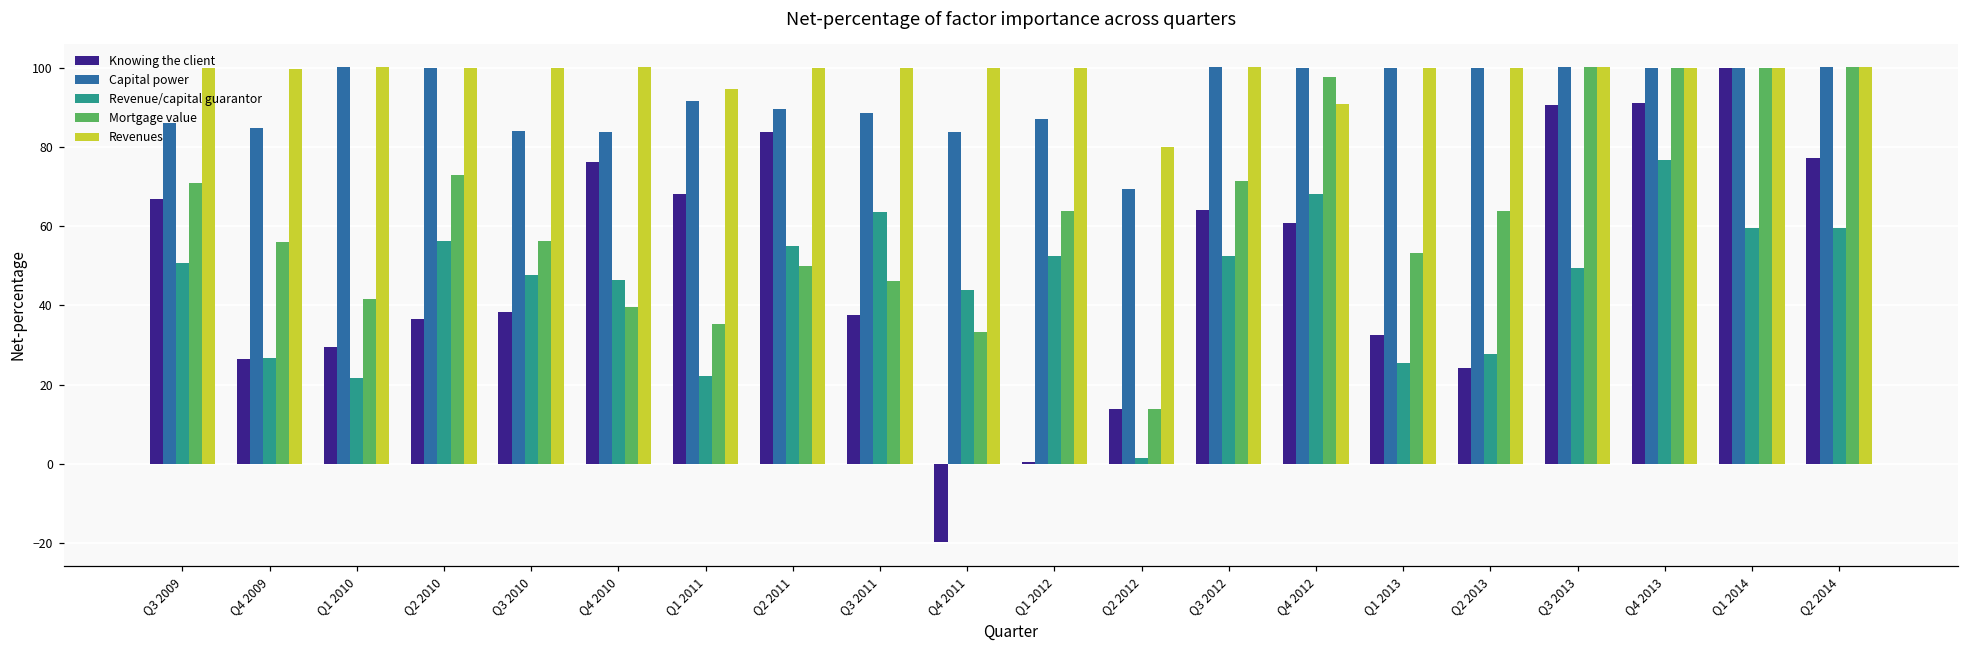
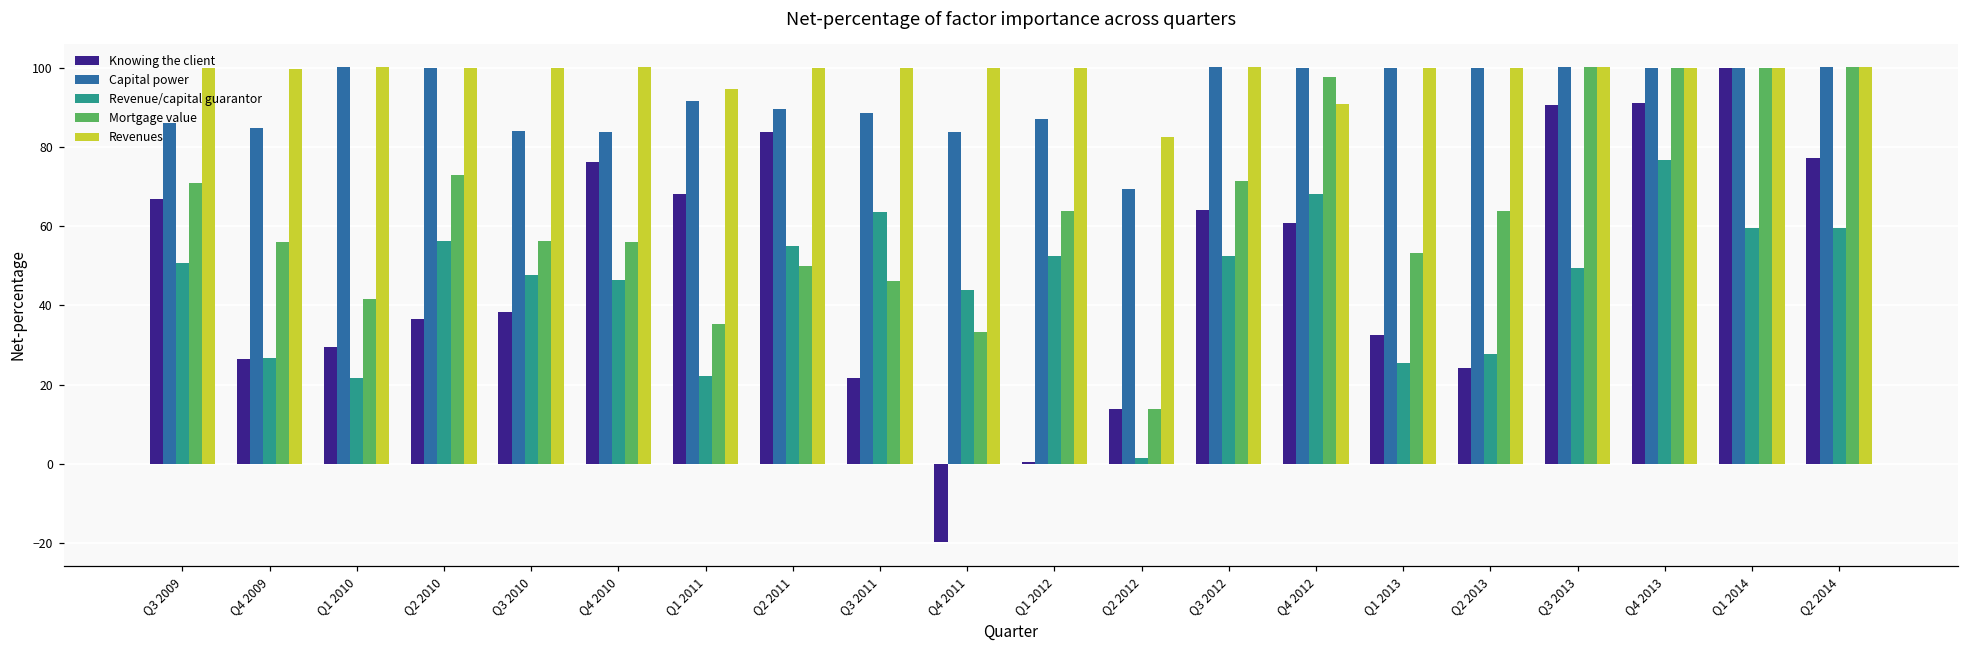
  {
    "Knowing the client": {
      "Q3 2009": 67,
      "Q4 2009": 27,
      "Q1 2010": 30,
      "Q2 2010": 37,
      "Q3 2010": 38,
      "Q4 2010": 76,
      "Q1 2011": 68,
      "Q2 2011": 84,
-     "Q3 2011": 38,
+     "Q3 2011": 22,
      "Q4 2011": -20,
      "Q2 2012": 14,
      "Q3 2012": 64,
      "Q4 2012": 61,
      "Q1 2013": 33,
      "Q2 2013": 24,
      "Q3 2013": 91,
      "Q4 2013": 91,
      "Q1 2014": 100,
      "Q2 2014": 77
    },
    "Mortgage value": {
      "Q3 2009": 71,
      "Q4 2009": 56,
      "Q1 2010": 42,
      "Q2 2010": 73,
      "Q3 2010": 56,
-     "Q4 2010": 40,
+     "Q4 2010": 56,
      "Q1 2011": 35,
      "Q2 2011": 50,
      "Q3 2011": 46,
      "Q4 2011": 33,
      "Q1 2012": 64,
      "Q2 2012": 14,
      "Q3 2012": 72,
      "Q4 2012": 98,
      "Q1 2013": 53,
      "Q2 2013": 64,
      "Q3 2013": 100,
      "Q4 2013": 100,
      "Q1 2014": 100,
      "Q2 2014": 100
    },
    "Revenues": {
      "Q3 2009": 100,
      "Q4 2009": 100,
      "Q1 2010": 100,
      "Q2 2010": 100,
      "Q3 2010": 100,
      "Q4 2010": 100,
      "Q1 2011": 95,
      "Q2 2011": 100,
      "Q3 2011": 100,
      "Q4 2011": 100,
      "Q1 2012": 100,
-     "Q2 2012": 80,
+     "Q2 2012": 83,
      "Q3 2012": 100,
      "Q4 2012": 91,
      "Q1 2013": 100,
      "Q2 2013": 100,
      "Q3 2013": 100,
      "Q4 2013": 100,
      "Q1 2014": 100,
      "Q2 2014": 100
    }
  }
